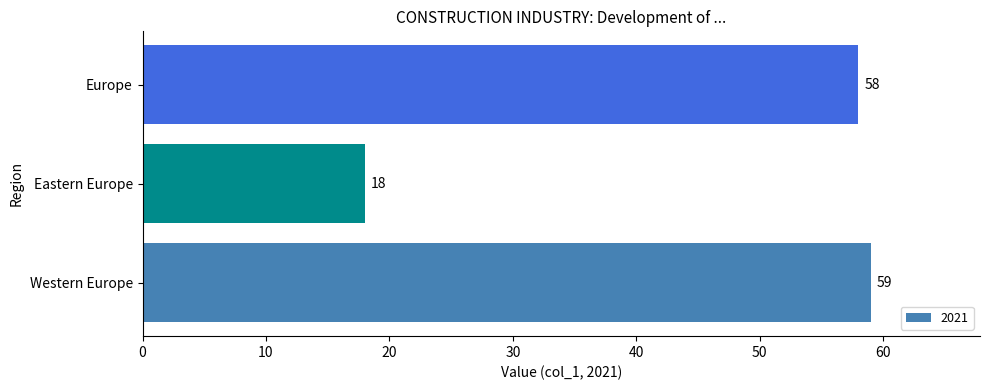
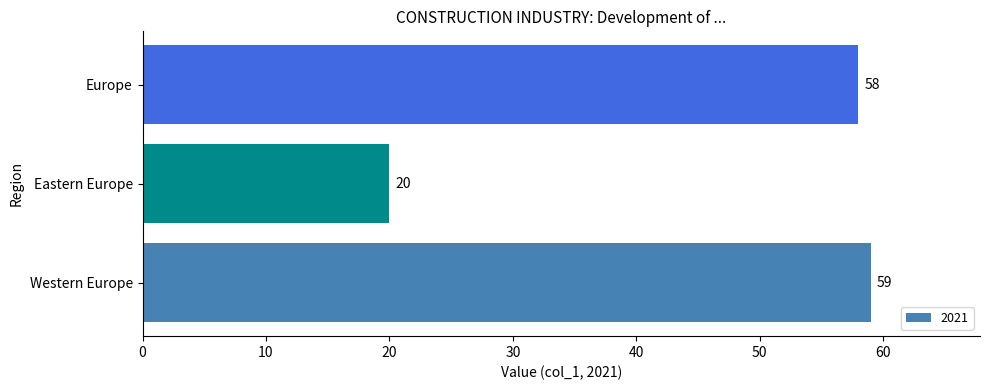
  {
    "Europe": 58,
-   "Eastern Europe": 18,
+   "Eastern Europe": 20,
    "Western Europe": 59
  }
